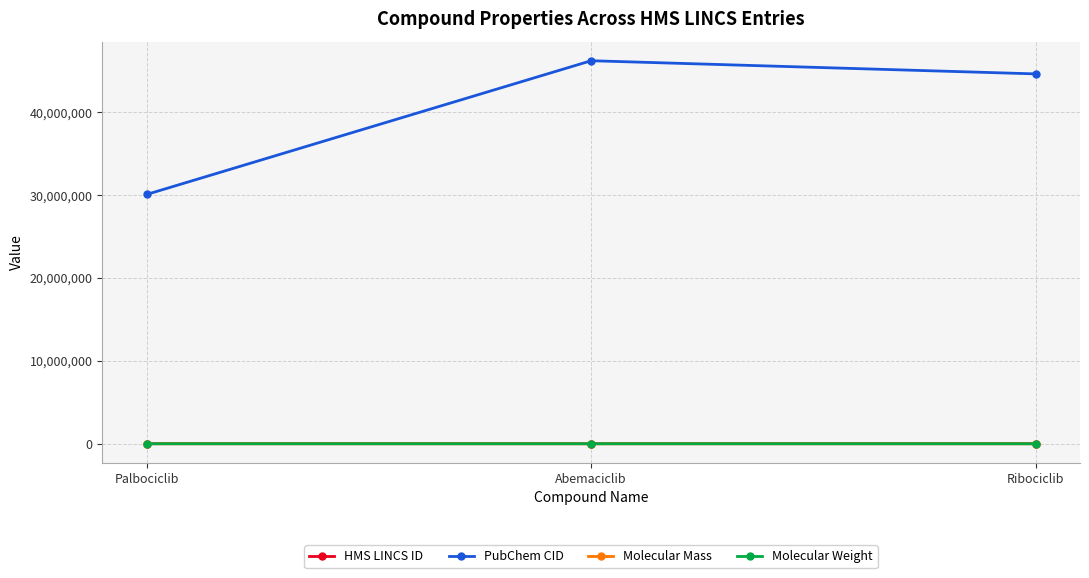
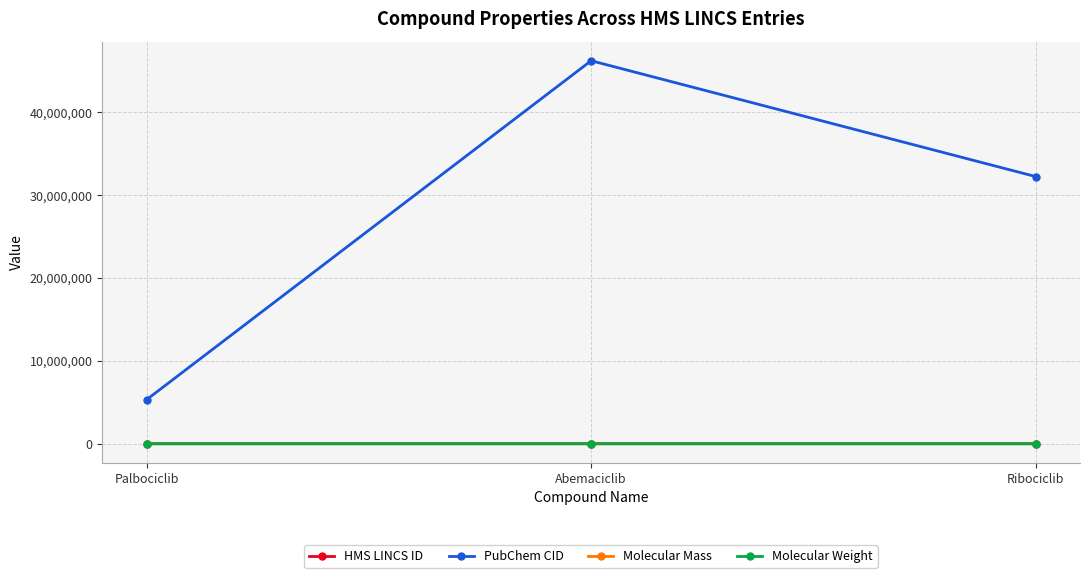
  {
    "Molecular Weight": {
      "Palbociclib": "0",
      "Abemaciclib": "0",
      "Ribociclib": "0"
    },
    "PubChem CID": {
-     "Palbociclib": "30,000,000",
+     "Palbociclib": "5,000,000",
      "Abemaciclib": "46,000,000",
-     "Ribociclib": "45,000,000"
+     "Ribociclib": "32,000,000"
    }
  }
